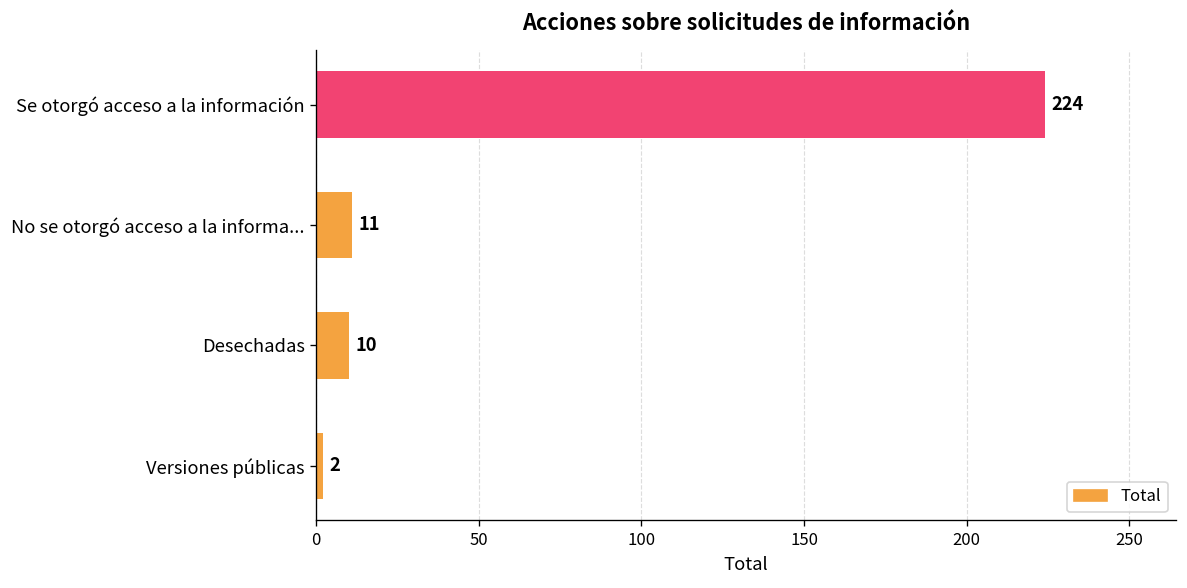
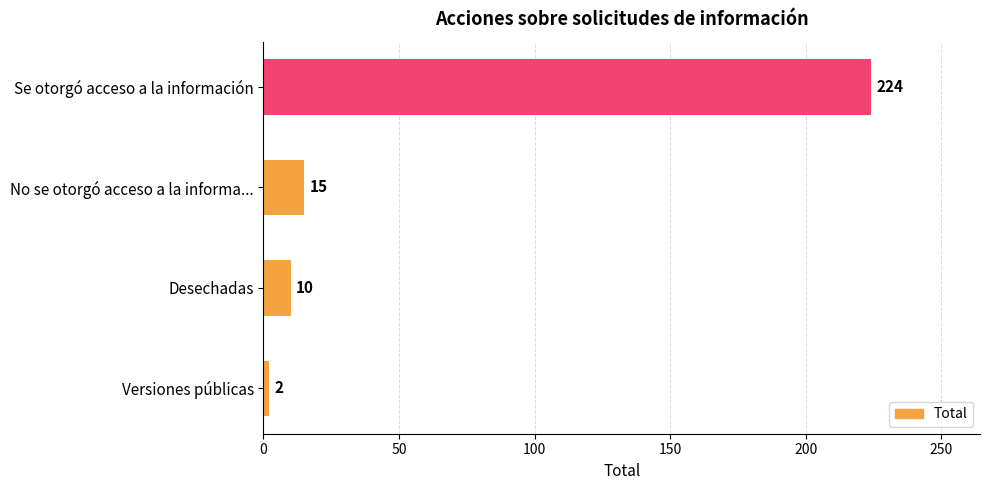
  {
    "Se otorgó acceso a la información": 224,
-   "No se otorgó acceso a la informa...": 11,
+   "No se otorgó acceso a la informa...": 15,
    "Desechadas": 10,
    "Versiones públicas": 2
  }
